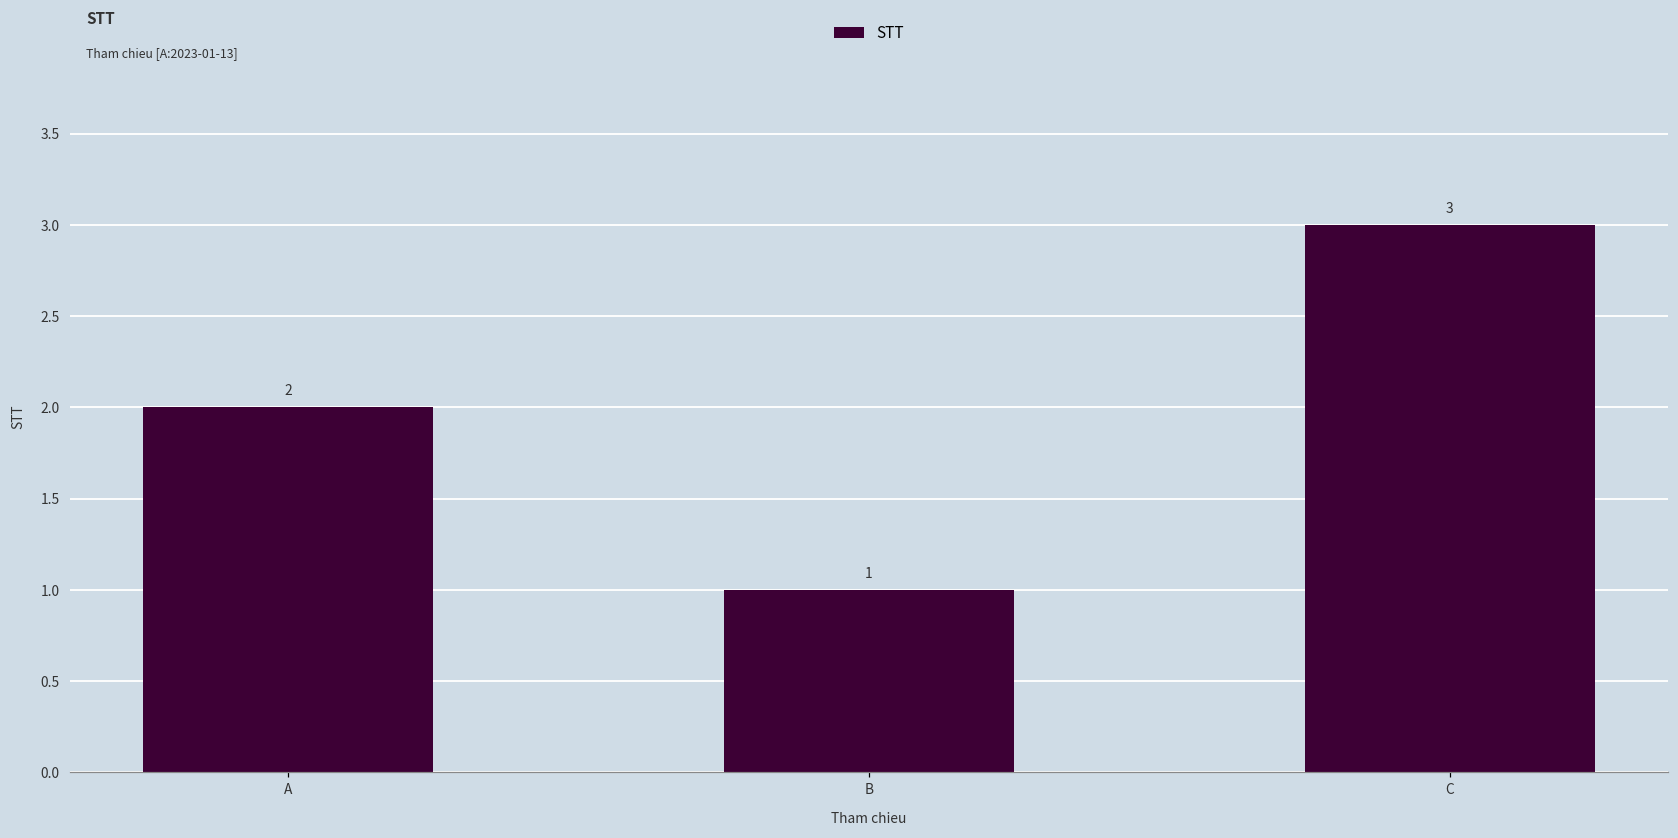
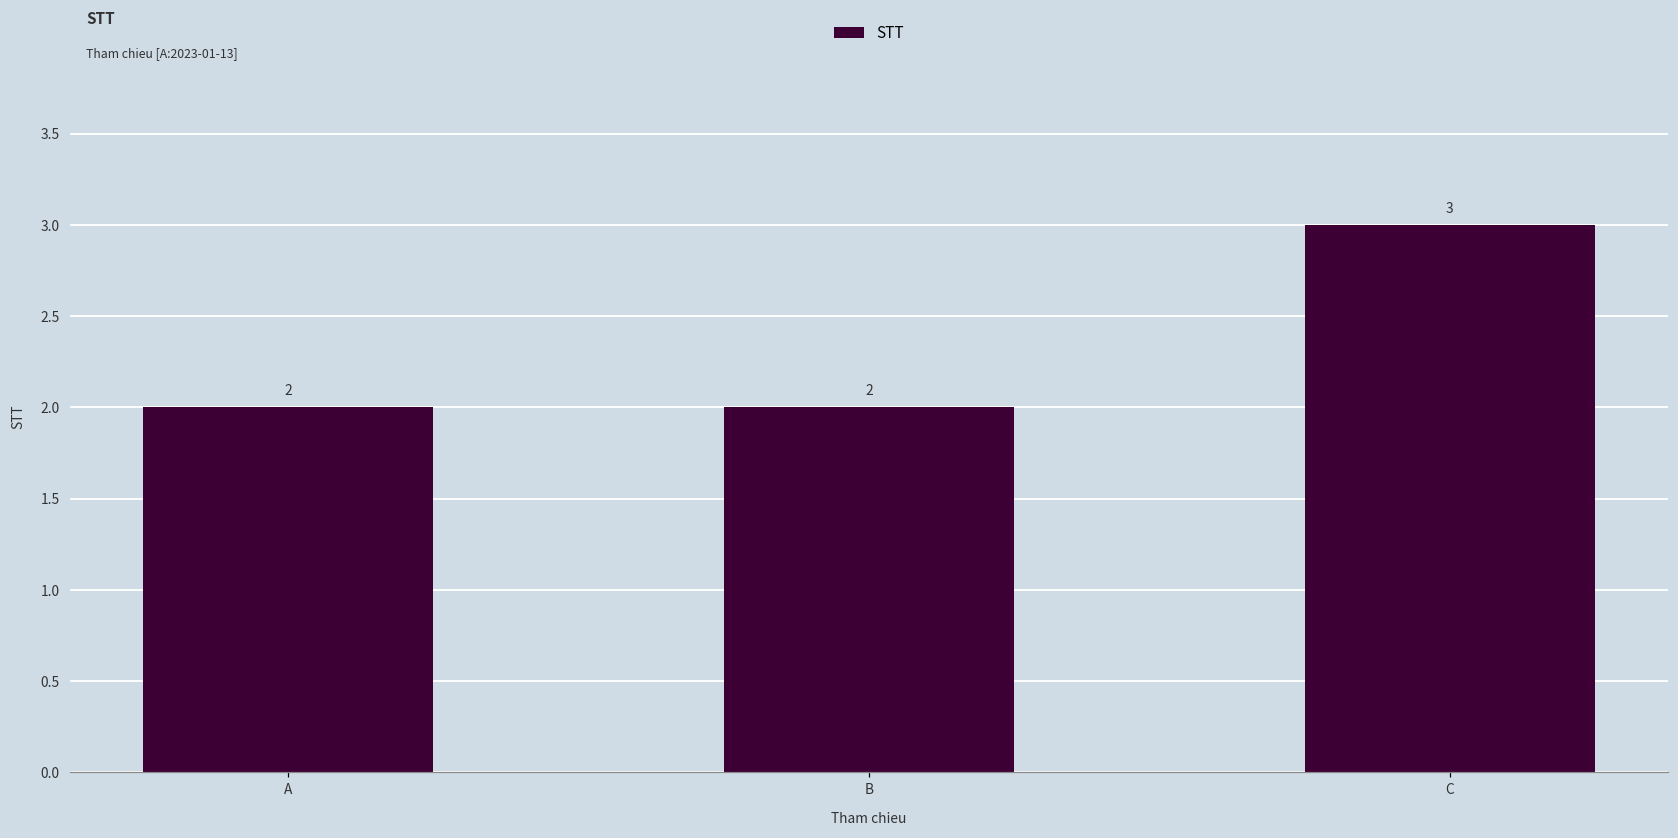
  {
    "A": 2,
-   "B": 1,
+   "B": 2,
    "C": 3
  }
